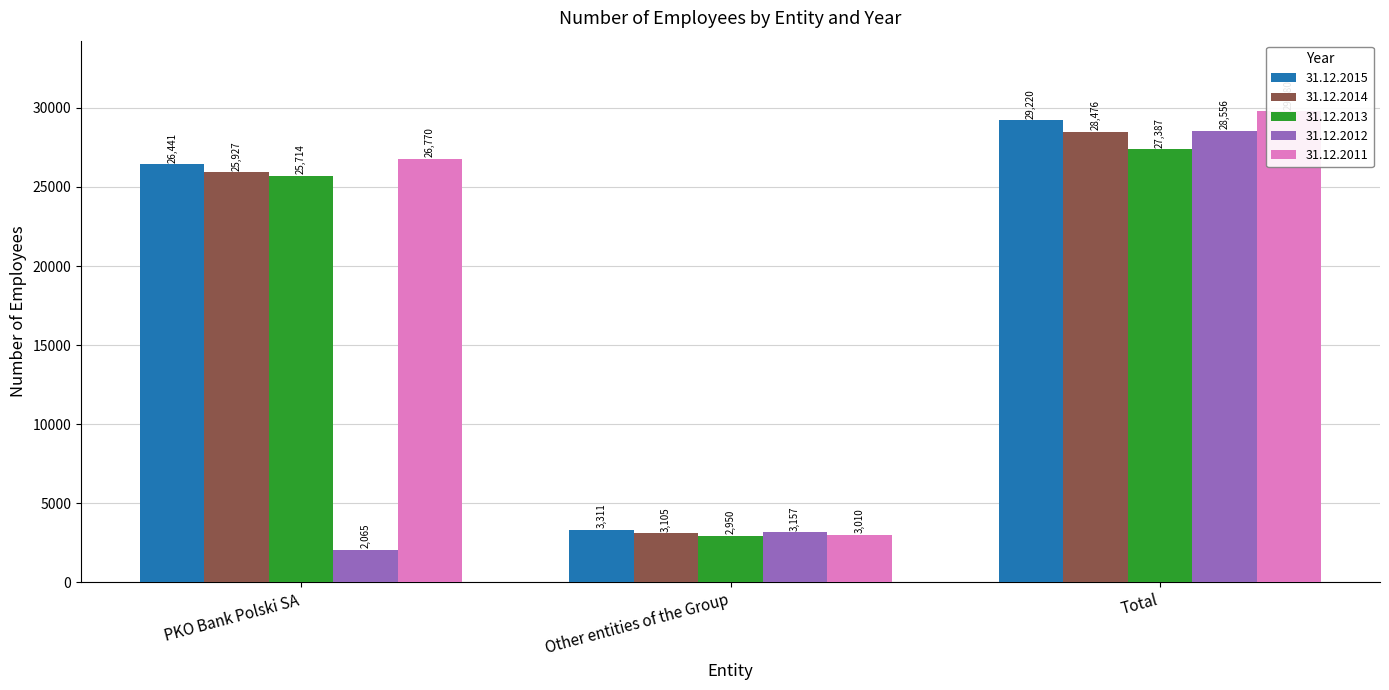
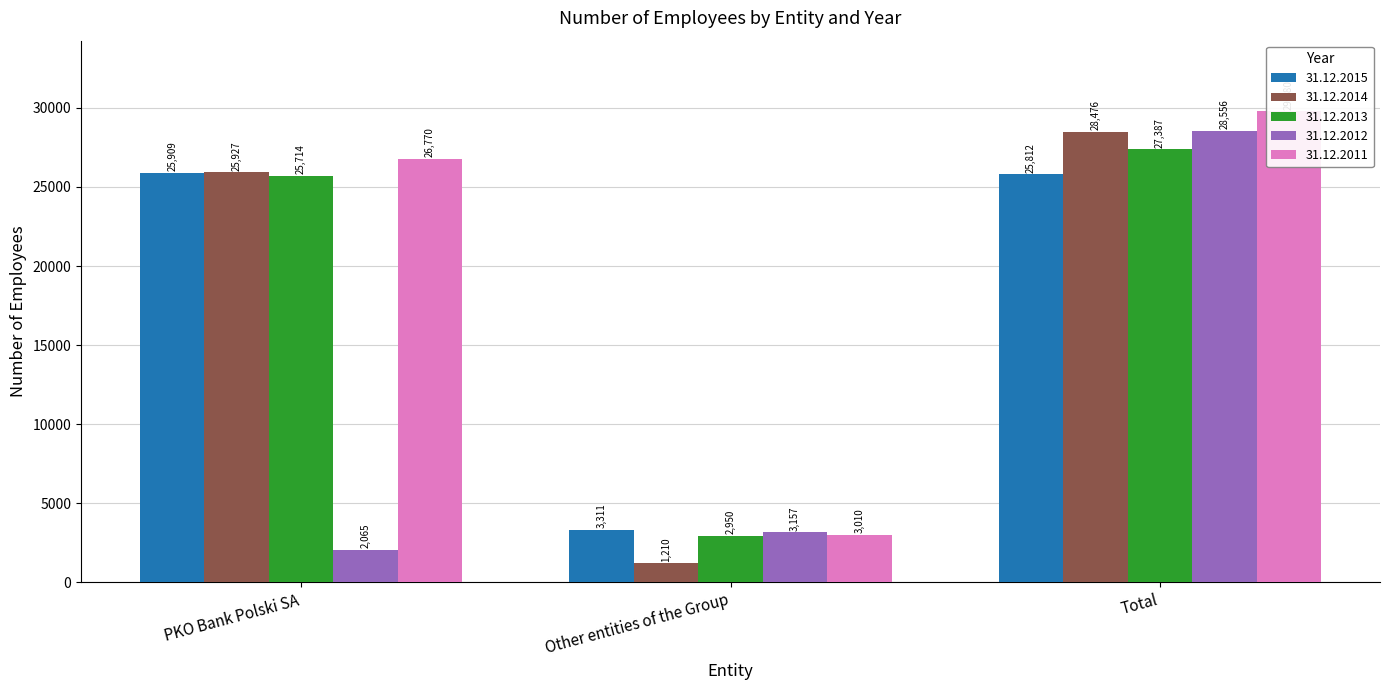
  {
    "31.12.2015": {
-     "PKO Bank Polski SA": "26,441",
+     "PKO Bank Polski SA": "25,909",
      "Other entities of the Group": "3,311",
-     "Total": "29,220"
+     "Total": "25,812"
    },
    "31.12.2014": {
      "PKO Bank Polski SA": "25,927",
-     "Other entities of the Group": "3,105",
+     "Other entities of the Group": "1,210",
      "Total": "28,476"
    },
    "31.12.2013": {
      "PKO Bank Polski SA": "25,714",
      "Other entities of the Group": "2,950",
      "Total": "27,387"
    },
    "31.12.2012": {
      "PKO Bank Polski SA": "2,065",
      "Other entities of the Group": "3,157",
      "Total": "28,556"
    },
    "31.12.2011": {
      "PKO Bank Polski SA": "26,770",
      "Other entities of the Group": "3,010"
    }
  }
